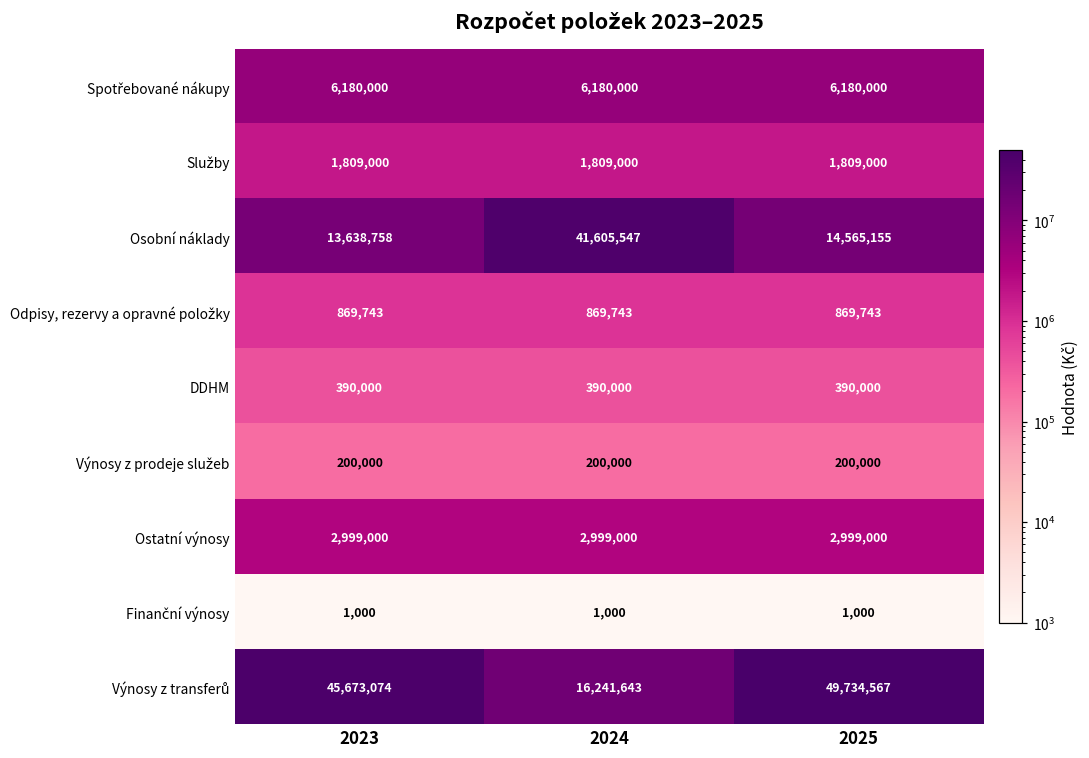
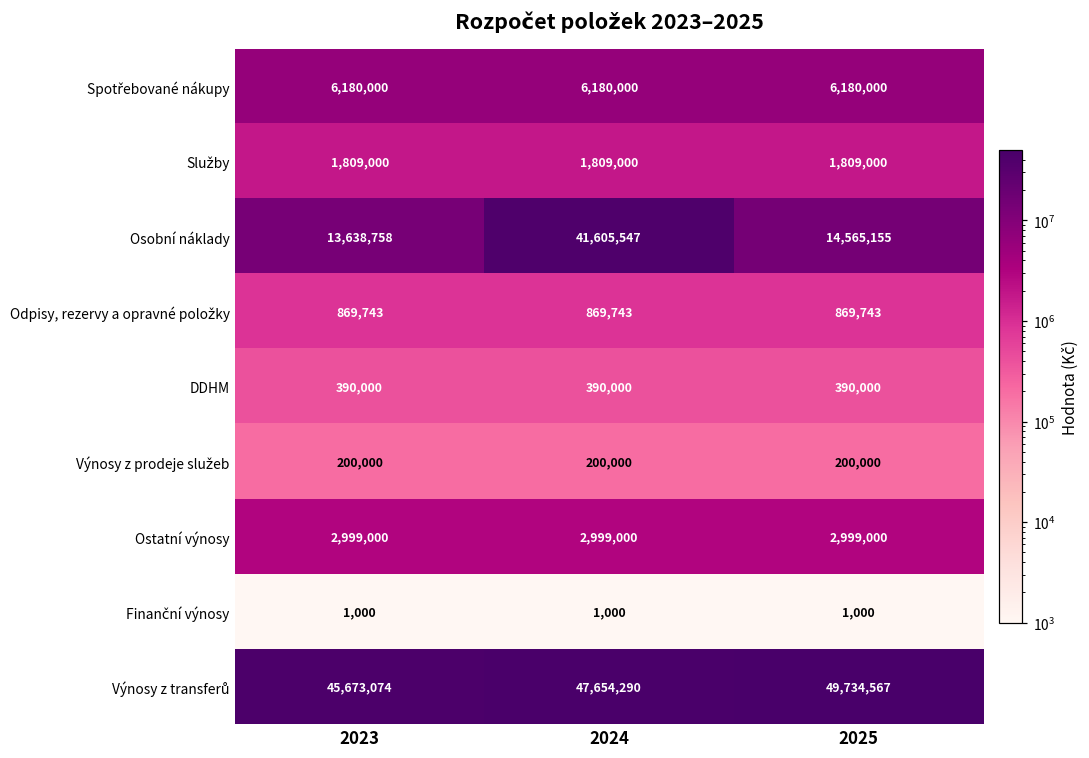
  {
    "Spotřebované nákupy": {
      "2023": "6,180,000",
      "2024": "6,180,000",
      "2025": "6,180,000"
    },
    "Služby": {
      "2023": "1,809,000",
      "2024": "1,809,000",
      "2025": "1,809,000"
    },
    "Osobní náklady": {
      "2023": "13,638,758",
      "2024": "41,605,547",
      "2025": "14,565,155"
    },
    "Odpisy, rezervy a opravné položky": {
      "2023": "869,743",
      "2024": "869,743",
      "2025": "869,743"
    },
    "DDHM": {
      "2023": "390,000",
      "2024": "390,000",
      "2025": "390,000"
    },
    "Výnosy z prodeje služeb": {
      "2023": "200,000",
      "2024": "200,000",
      "2025": "200,000"
    },
    "Ostatní výnosy": {
      "2023": "2,999,000",
      "2024": "2,999,000",
      "2025": "2,999,000"
    },
    "Finanční výnosy": {
      "2023": "1,000",
      "2024": "1,000",
      "2025": "1,000"
    },
    "Výnosy z transferů": {
      "2023": "45,673,074",
-     "2024": "16,241,643",
+     "2024": "47,654,290",
      "2025": "49,734,567"
    }
  }
